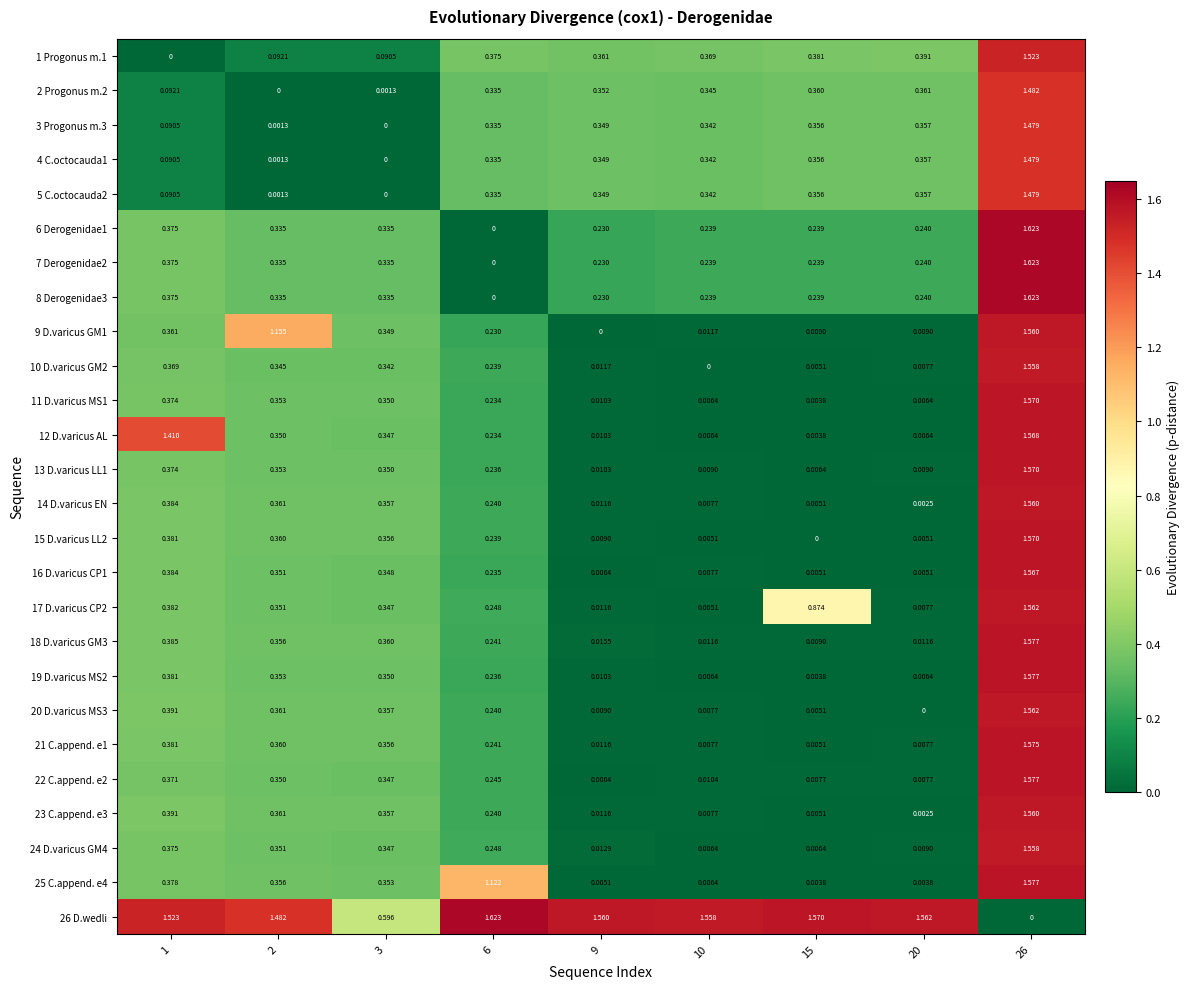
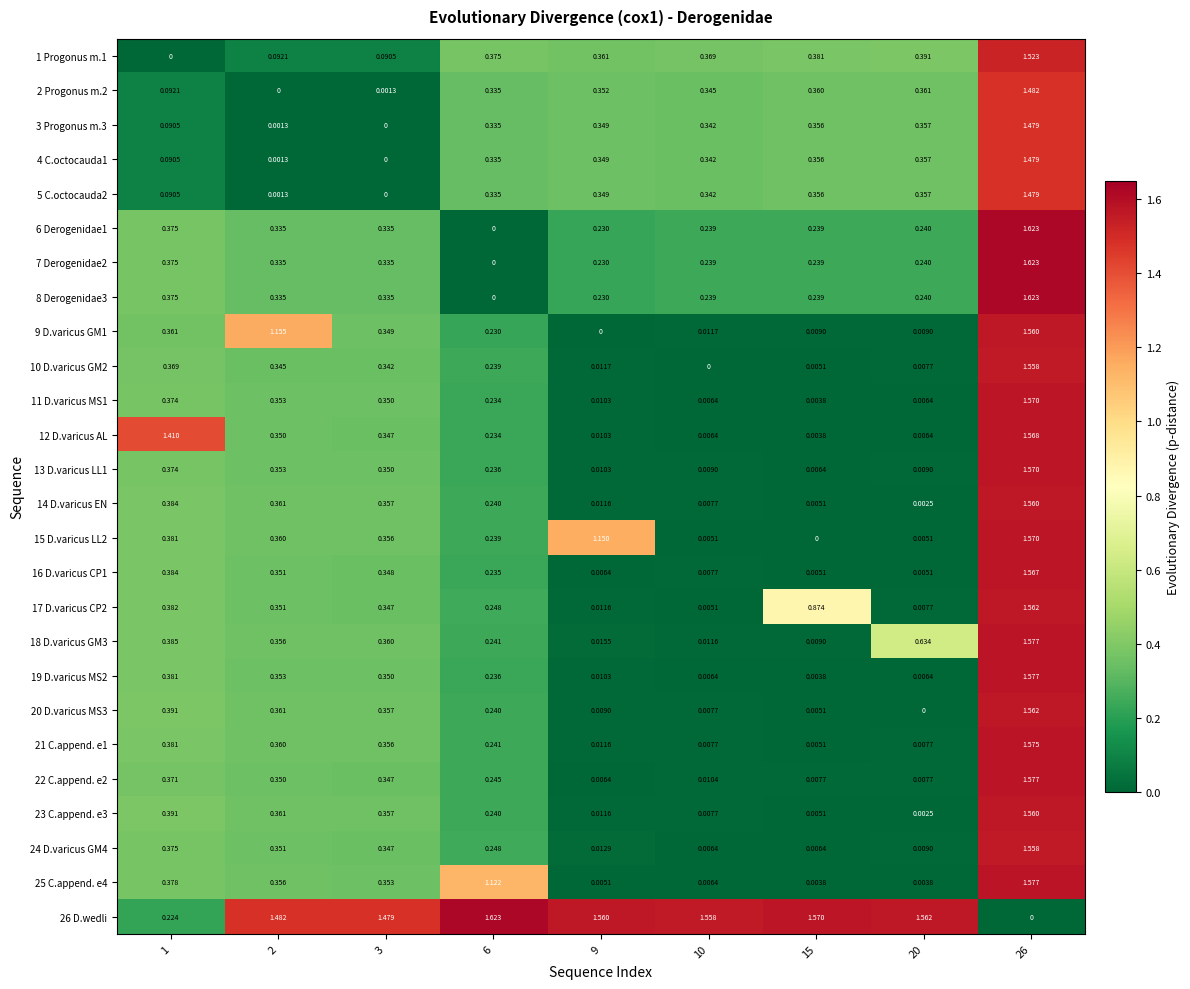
  {
    "15 D.varicus LL2": {
      "1": 0.381,
      "2": 0.360,
      "3": 0.356,
      "6": 0.239,
-     "9": 0.0090,
+     "9": 1.150,
      "10": 0.0051,
      "15": 0,
      "20": 0.0051,
      "26": 1.570
    },
    "18 D.varicus GM3": {
      "1": 0.385,
      "2": 0.356,
      "3": 0.360,
      "6": 0.241,
      "9": 0.0155,
      "10": 0.0116,
      "15": 0.0090,
-     "20": 0.0116,
+     "20": 0.634,
      "26": 1.577
    },
    "26 D.wedli": {
-     "1": 1.523,
+     "1": 0.224,
      "2": 1.482,
-     "3": 0.596,
+     "3": 1.479,
      "6": 1.623,
      "9": 1.560,
      "10": 1.558,
      "15": 1.570,
      "20": 1.562,
      "26": 0
    }
  }
